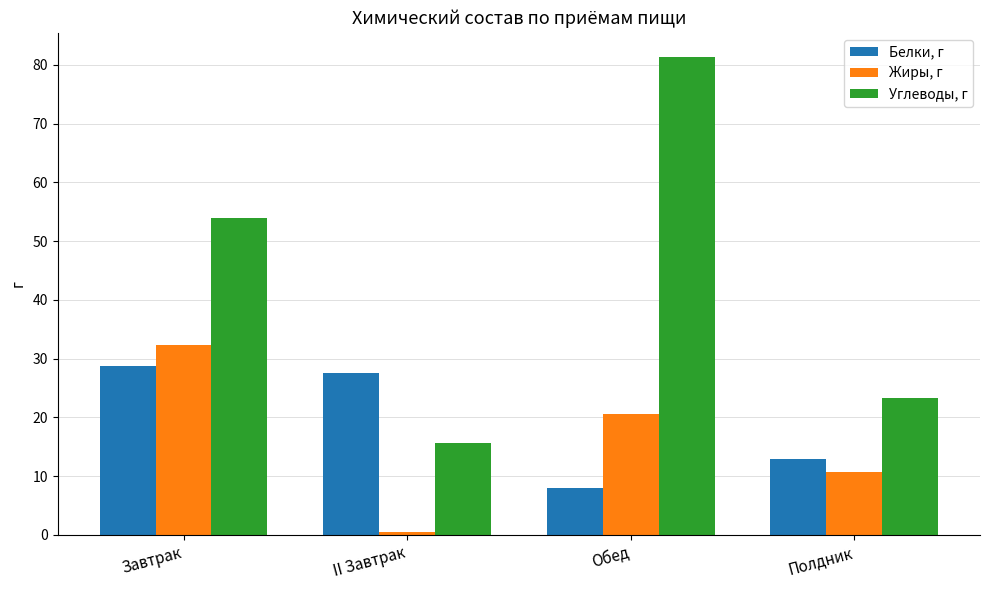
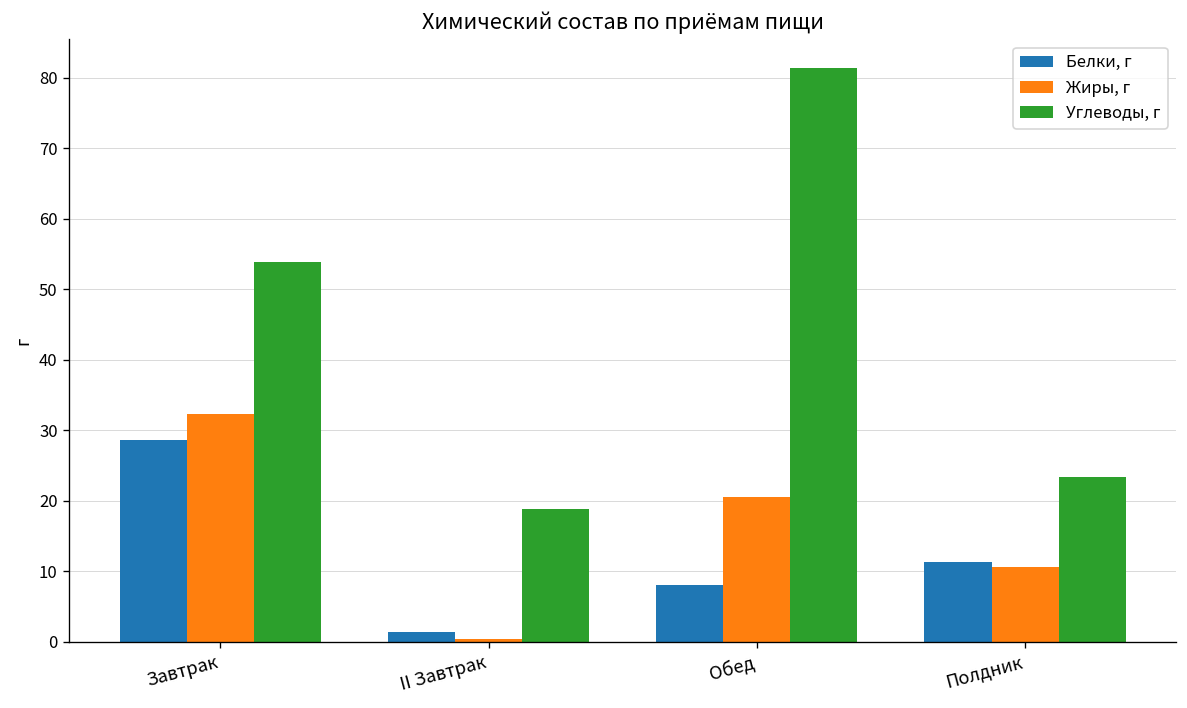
  {
    "Белки, г": {
      "Завтрак": 29,
-     "II Завтрак": 27,
+     "II Завтрак": 1,
      "Обед": 8,
-     "Полдник": 13
+     "Полдник": 11
    },
    "Жиры, г": {
      "Завтрак": 32,
      "II Завтрак": 0,
      "Обед": 21,
      "Полдник": 11
    },
    "Углеводы, г": {
      "Завтрак": 54,
-     "II Завтрак": 16,
+     "II Завтрак": 19,
      "Обед": 81,
      "Полдник": 23
    }
  }
